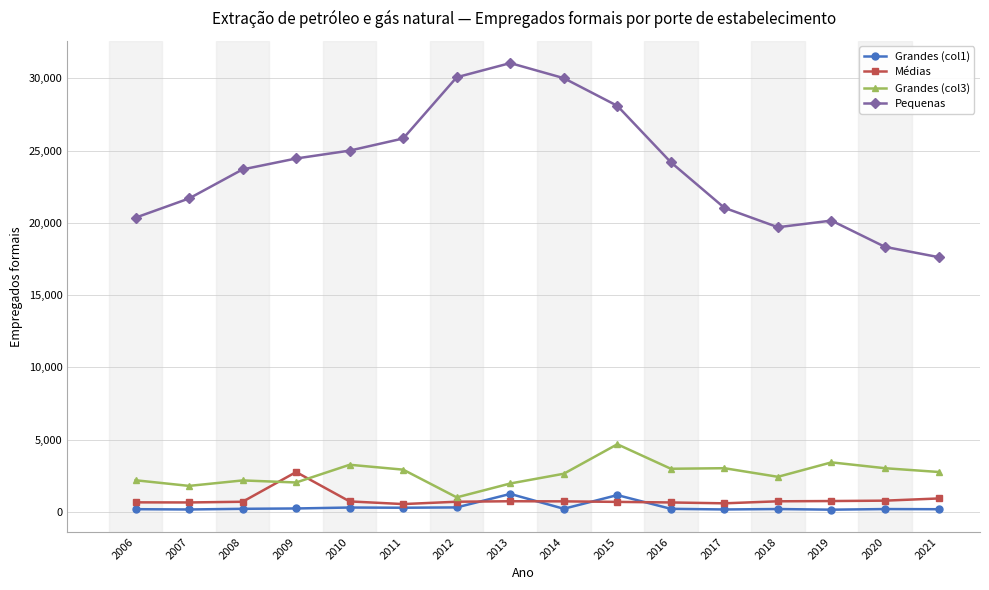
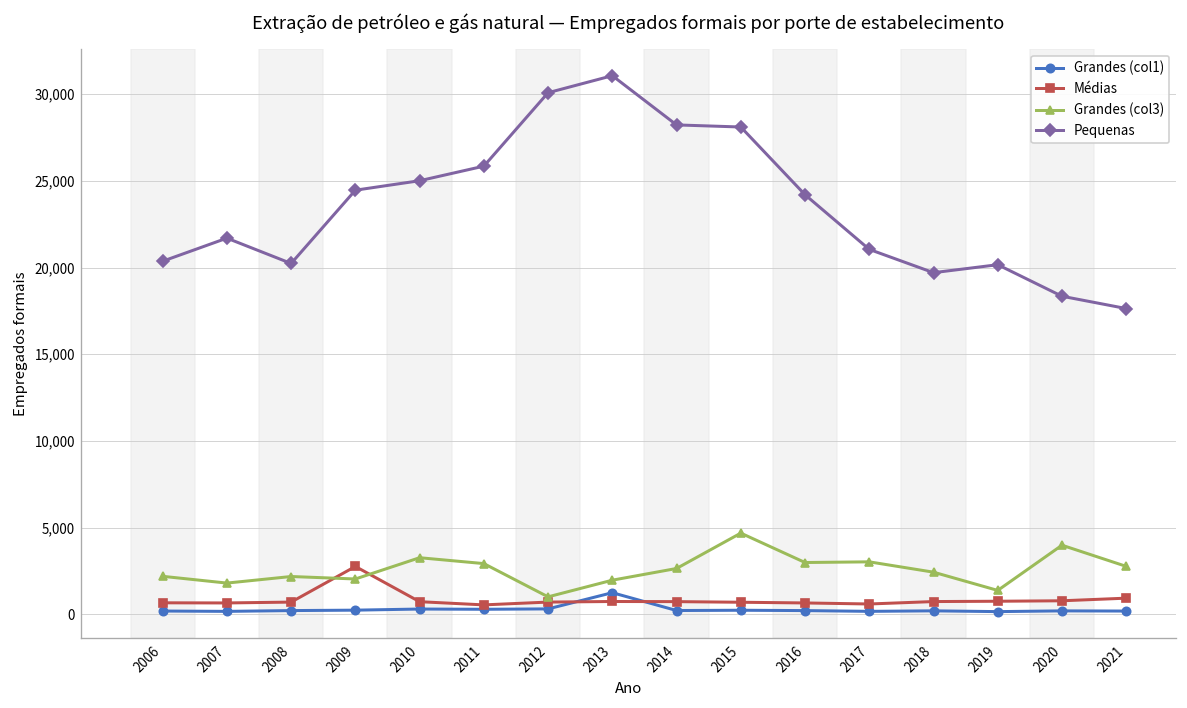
  {
    "Grandes (col1)": {
      "2006": "200",
      "2007": "200",
      "2008": "200",
      "2009": "200",
      "2010": "300",
      "2011": "300",
      "2012": "300",
      "2013": "1,200",
      "2014": "200",
-     "2015": "1,200",
+     "2015": "200",
      "2016": "200",
      "2017": "200",
      "2018": "200",
      "2019": "200",
      "2020": "200",
      "2021": "200"
    },
    "Médias": {
      "2006": "700",
      "2007": "700",
      "2008": "700",
      "2009": "2,800",
      "2010": "700",
      "2011": "500",
      "2012": "700",
      "2013": "700",
      "2014": "700",
      "2015": "700",
      "2016": "700",
      "2017": "600",
      "2018": "700",
      "2019": "800",
      "2020": "800",
      "2021": "900"
    },
    "Grandes (col3)": {
      "2006": "2,200",
      "2007": "1,800",
      "2008": "2,200",
      "2009": "2,000",
      "2010": "3,300",
      "2011": "2,900",
      "2012": "1,000",
      "2013": "2,000",
      "2014": "2,600",
      "2015": "4,700",
      "2016": "3,000",
      "2017": "3,000",
      "2018": "2,400",
-     "2019": "3,400",
-     "2020": "3,000",
+     "2019": "1,400",
+     "2020": "4,000",
      "2021": "2,800"
    },
    "Pequenas": {
      "2006": "20,400",
      "2007": "21,700",
-     "2008": "23,700",
+     "2008": "20,200",
      "2009": "24,500",
      "2010": "25,000",
      "2011": "25,800",
      "2012": "30,100",
      "2013": "31,100",
-     "2014": "30,000",
+     "2014": "28,200",
      "2015": "28,100",
      "2016": "24,200",
      "2017": "21,000",
      "2018": "19,700",
      "2019": "20,200",
      "2020": "18,300",
      "2021": "17,600"
    }
  }
